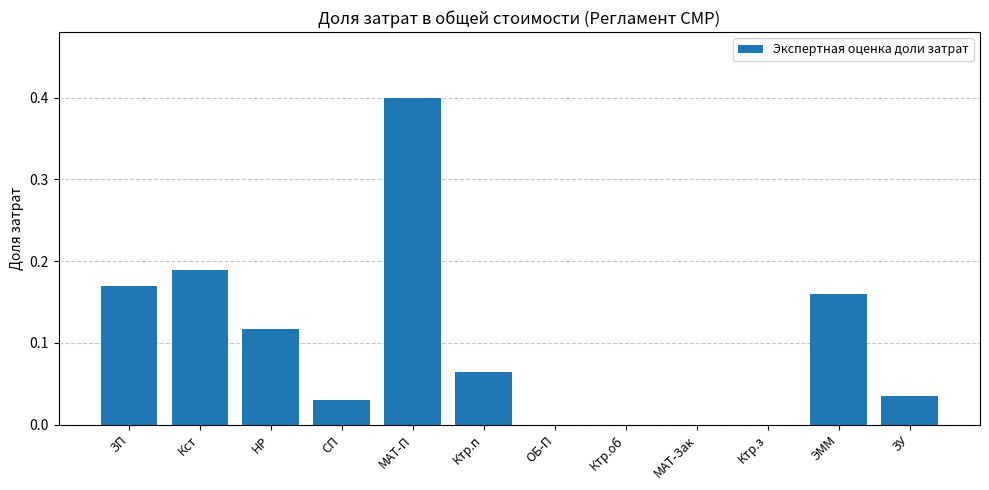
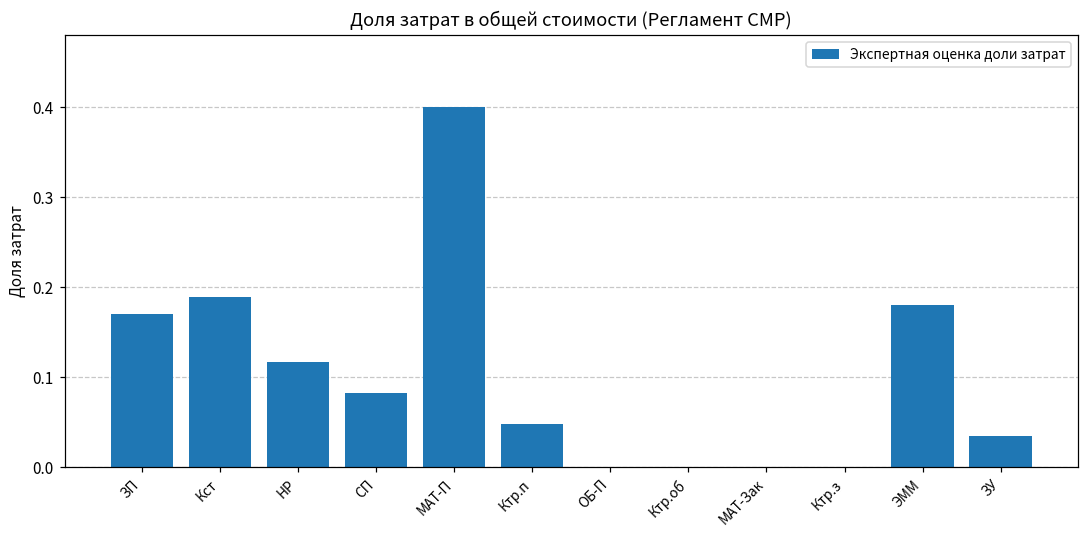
  {
    "ЗП": 0.17,
    "Кст": 0.19,
    "НР": 0.12,
-   "СП": 0.03,
+   "СП": 0.08,
    "МАТ-П": 0.40,
-   "Ктр.п": 0.06,
+   "Ктр.п": 0.05,
    "ОБ-П": 0.00,
    "Ктр.об": 0.00,
    "МАТ-Зак": 0.00,
    "Ктр.з": 0.00,
-   "ЭММ": 0.16,
+   "ЭММ": 0.18,
    "ЗУ": 0.04
  }
